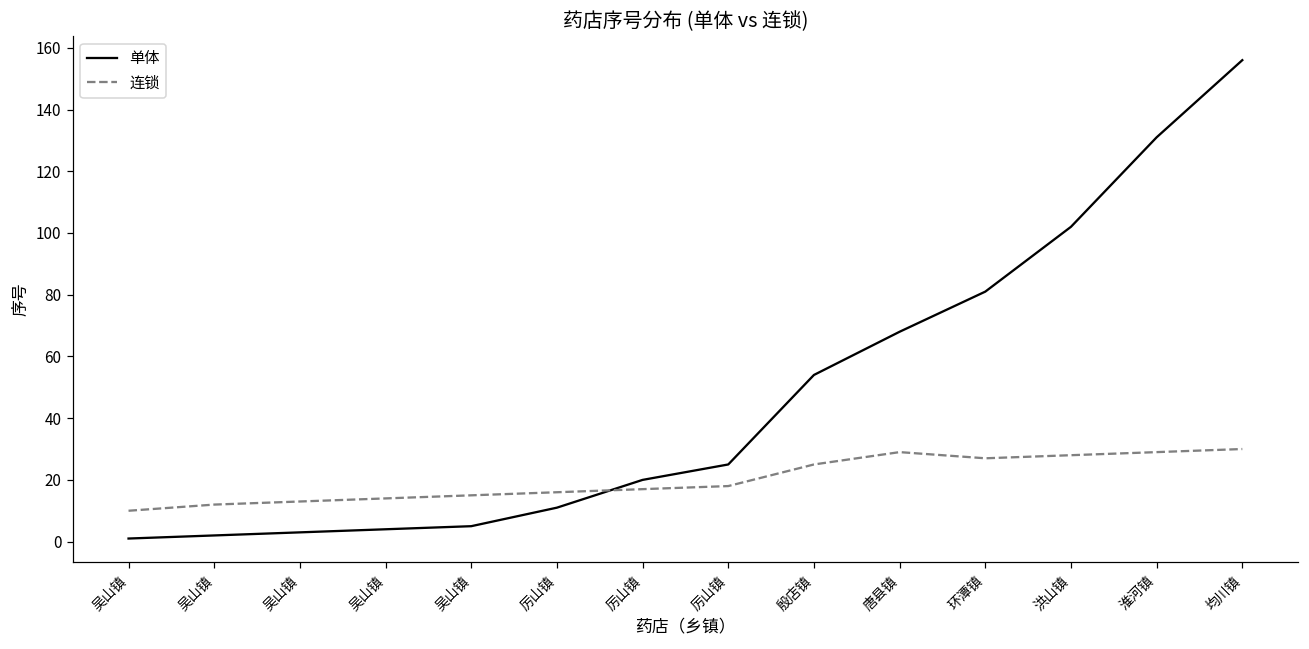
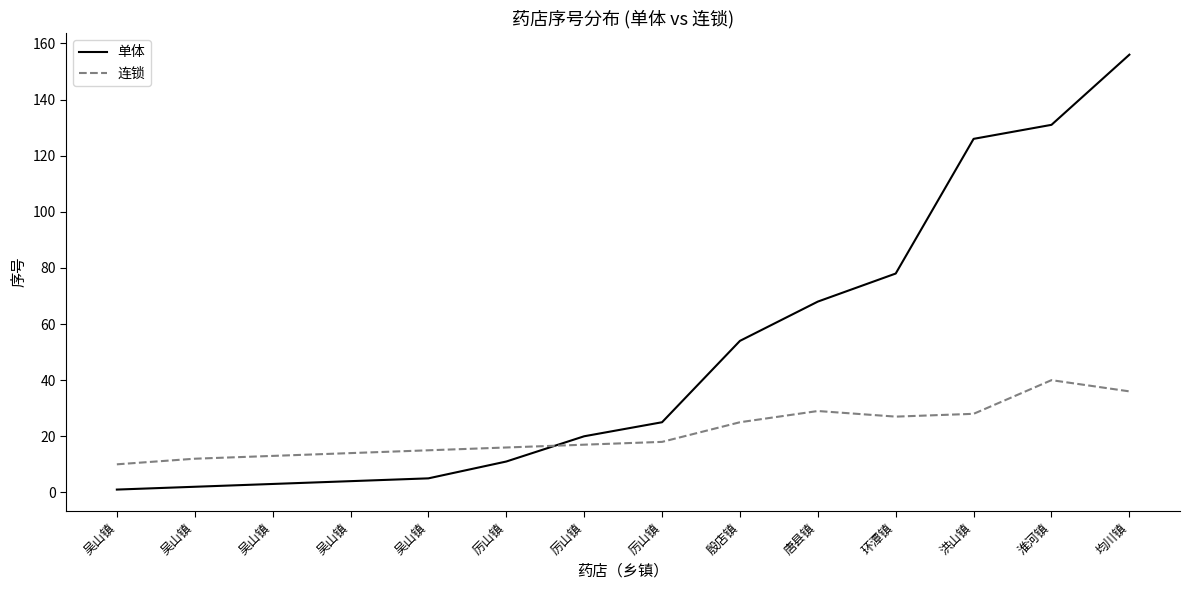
  {
    "单体": {
      "殷店镇": 54,
      "唐县镇": 68,
-     "环潭镇": 81,
-     "洪山镇": 102,
+     "环潭镇": 78,
+     "洪山镇": 126,
      "淮河镇": 131,
      "均川镇": 156
    },
    "连锁": {
      "殷店镇": 25,
      "唐县镇": 29,
      "环潭镇": 27,
      "洪山镇": 28,
-     "淮河镇": 29,
-     "均川镇": 30
+     "淮河镇": 40,
+     "均川镇": 36
    }
  }
